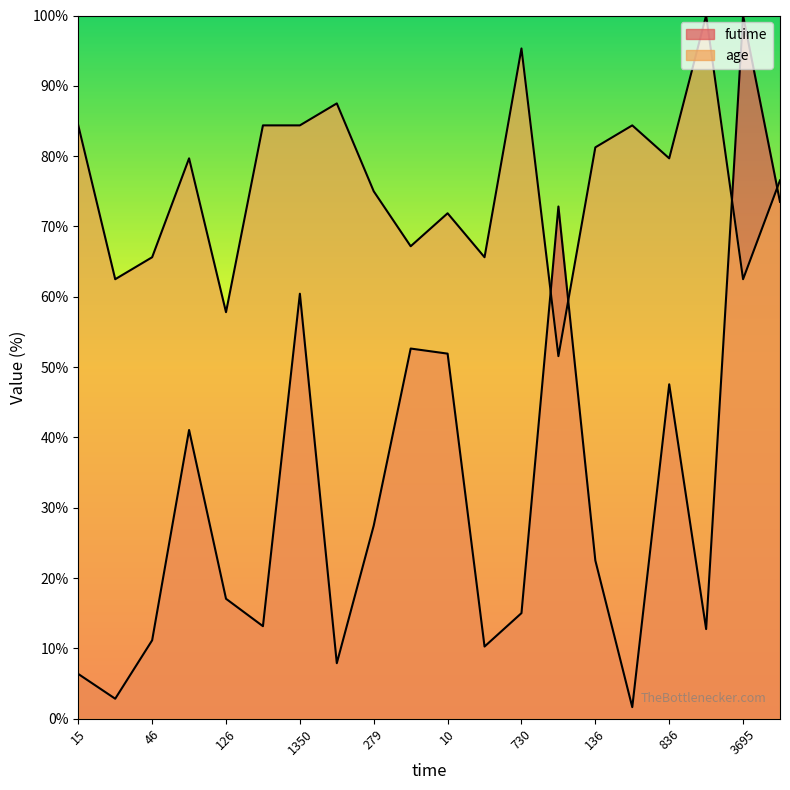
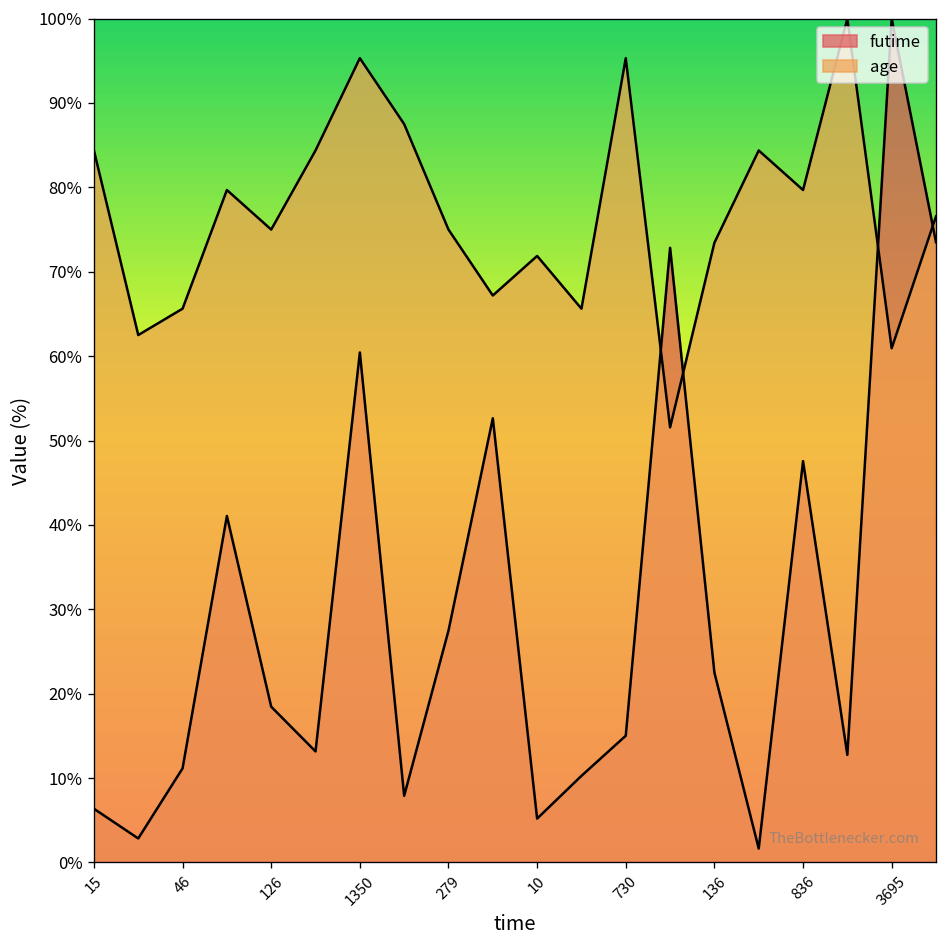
  {
    "futime": {
      "46": "11%",
-     "126": "17%",
+     "126": "18%",
      "1350": "60%",
      "279": "27%",
-     "10": "52%",
+     "10": "5%",
      "730": "15%",
      "136": "23%",
      "836": "48%",
      "3695": "100%"
    },
    "age": {
      "46": "66%",
-     "126": "58%",
-     "1350": "84%",
+     "126": "75%",
+     "1350": "95%",
      "279": "75%",
      "10": "72%",
      "730": "95%",
-     "136": "81%",
+     "136": "73%",
      "836": "80%",
-     "3695": "63%"
+     "3695": "61%"
    }
  }
